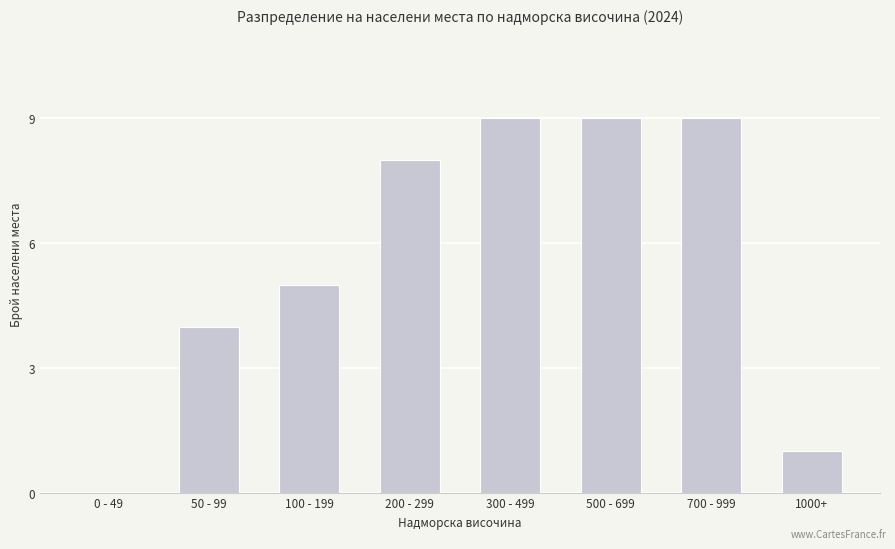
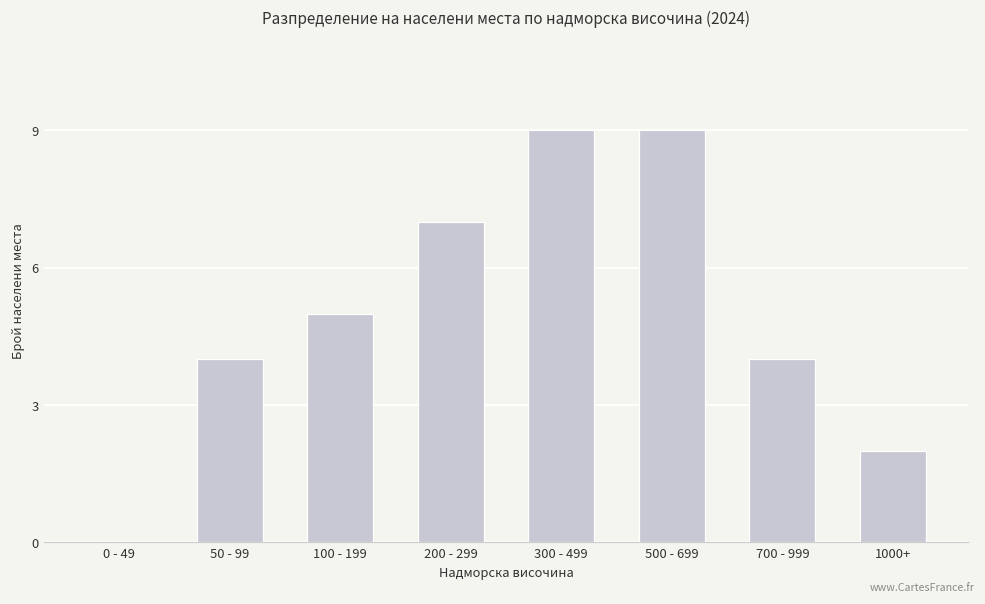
  {
    "0 - 49": 0,
    "50 - 99": 4,
    "100 - 199": 5,
-   "200 - 299": 8,
+   "200 - 299": 7,
    "300 - 499": 9,
    "500 - 699": 9,
-   "700 - 999": 9,
-   "1000+": 1
+   "700 - 999": 4,
+   "1000+": 2
  }
